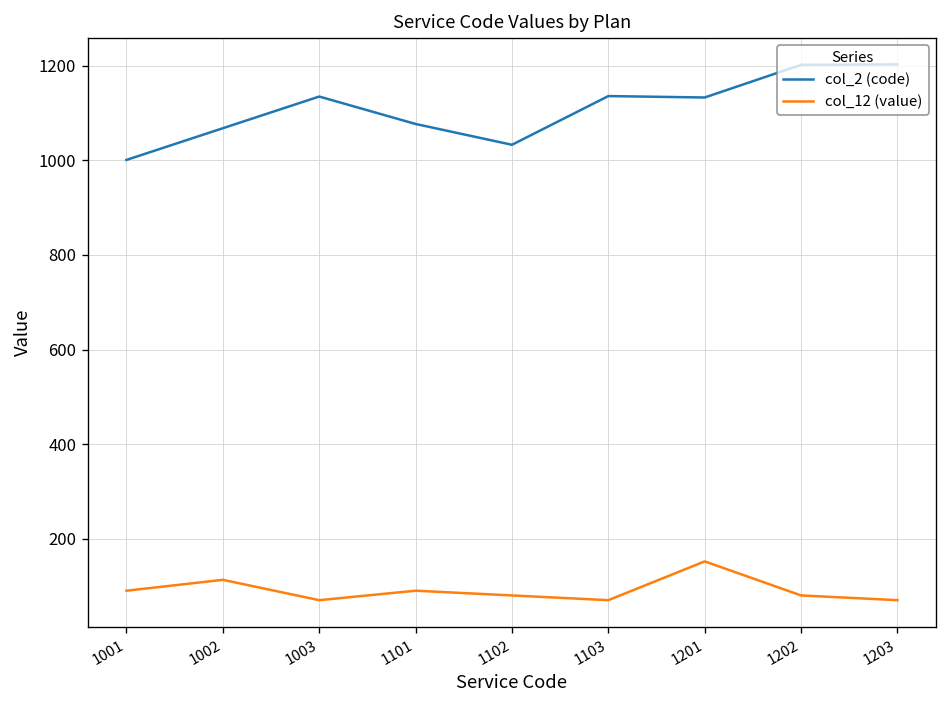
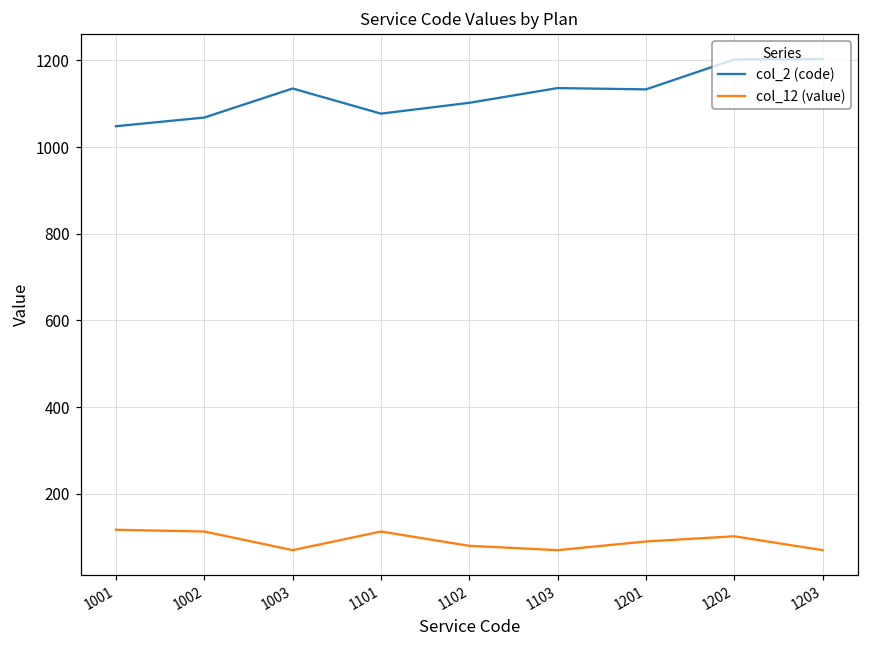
  {
    "col_2 (code)": {
-     "1001": 1000,
+     "1001": 1050,
      "1002": 1070,
      "1003": 1140,
      "1101": 1080,
-     "1102": 1030,
+     "1102": 1100,
      "1103": 1140,
      "1201": 1130
    },
    "col_12 (value)": {
-     "1001": 90,
+     "1001": 120,
      "1002": 110,
      "1003": 70,
-     "1101": 90,
+     "1101": 110,
      "1102": 80,
      "1103": 70,
-     "1201": 150,
-     "1202": 80,
+     "1201": 90,
+     "1202": 100,
      "1203": 70
    }
  }
